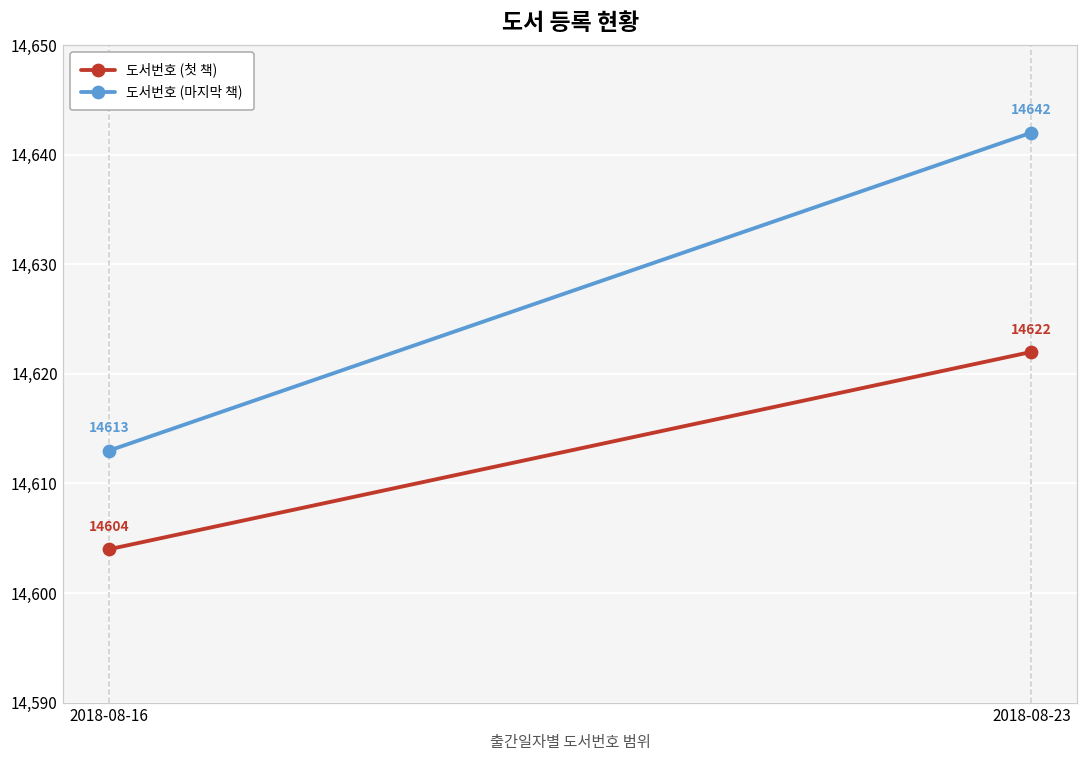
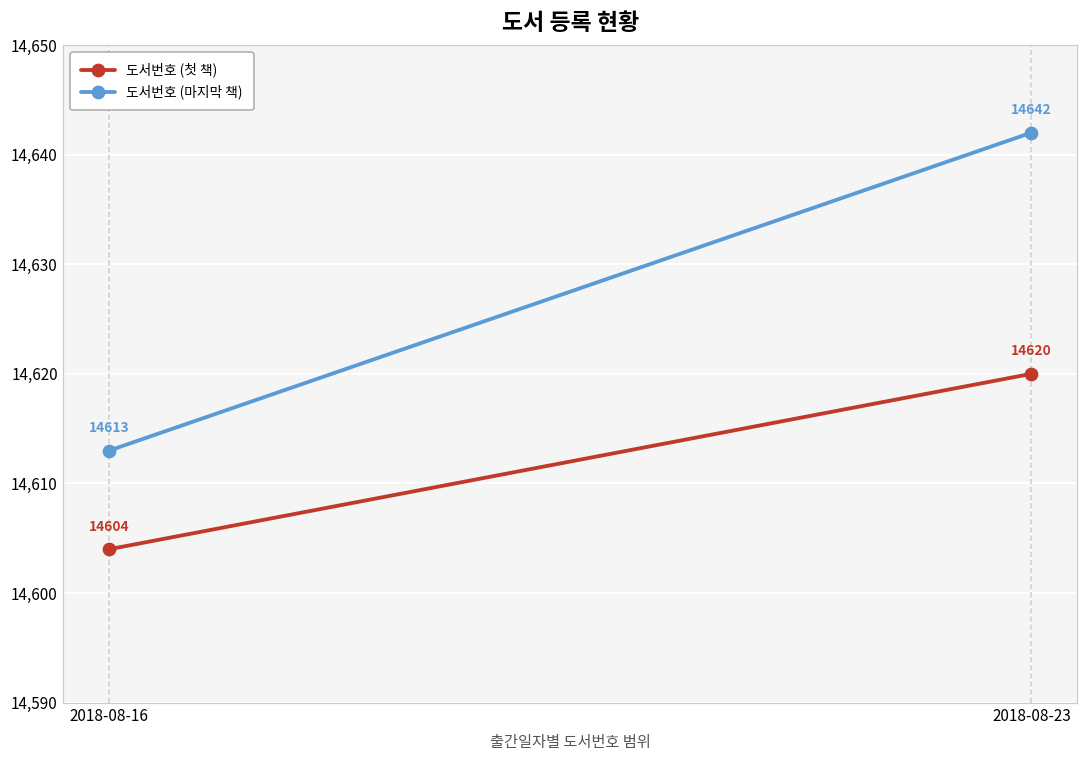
  {
    "도서번호 (첫 책)": {
      "2018-08-16": 14604,
-     "2018-08-23": 14622
+     "2018-08-23": 14620
    },
    "도서번호 (마지막 책)": {
      "2018-08-16": 14613,
      "2018-08-23": 14642
    }
  }
